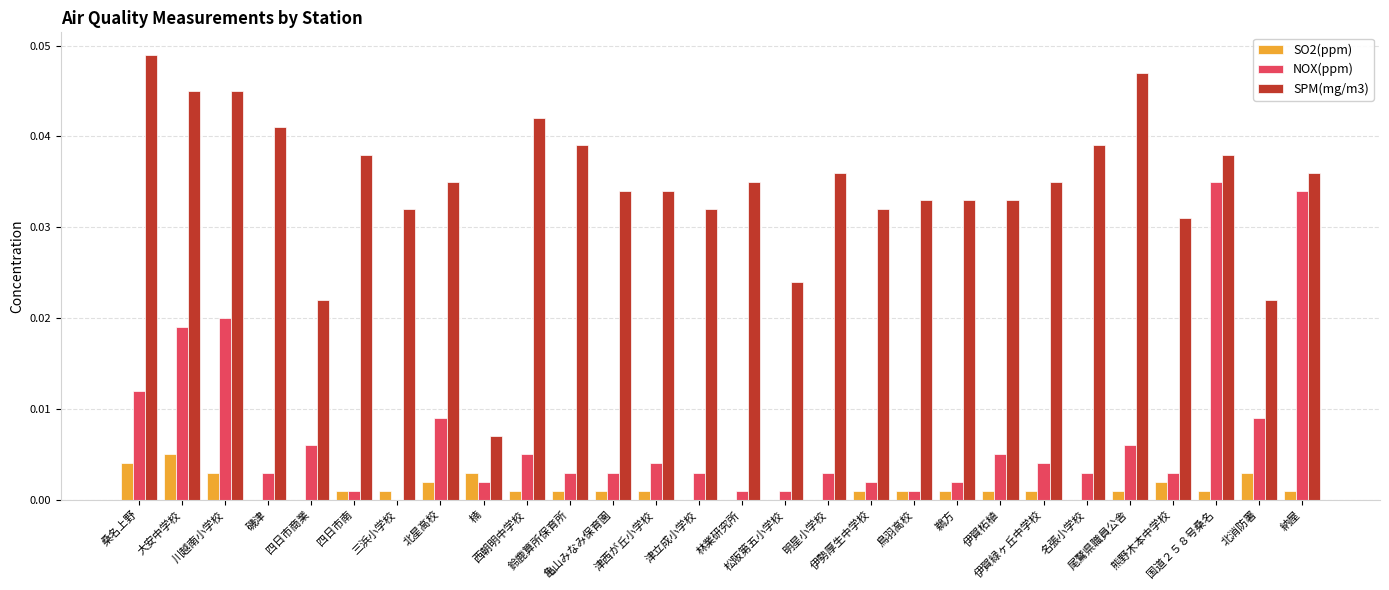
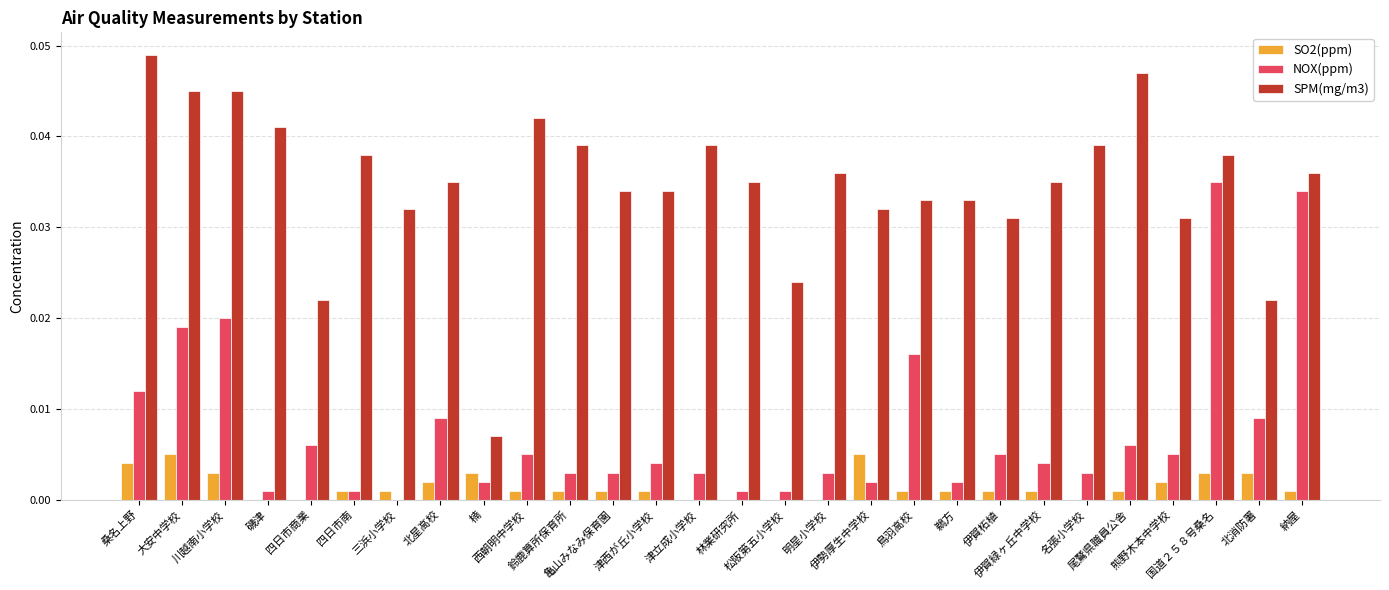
  {
    "SO2(ppm)": {
      "桑名上野": 0.004,
      "大安中学校": 0.005,
      "川越南小学校": 0.003,
      "磯津": 0.000,
      "四日市商業": 0.000,
      "四日市南": 0.001,
      "三浜小学校": 0.001,
      "北星高校": 0.002,
      "楠": 0.003,
      "西朝明中学校": 0.001,
      "鈴鹿算所保育所": 0.001,
      "亀山みなみ保育園": 0.001,
      "津西が丘小学校": 0.001,
      "津立成小学校": 0.000,
      "林業研究所": 0.000,
      "松阪第五小学校": 0.000,
      "明星小学校": 0.000,
-     "伊勢厚生中学校": 0.001,
+     "伊勢厚生中学校": 0.005,
      "鳥羽高校": 0.001,
      "鵜方": 0.001,
      "伊賀柘植": 0.001,
      "伊賀緑ヶ丘中学校": 0.001,
      "名張小学校": 0.000,
      "尾鷲県職員公舎": 0.001,
      "熊野木本中学校": 0.002,
-     "国道２５８号桑名": 0.001,
+     "国道２５８号桑名": 0.003,
      "北消防署": 0.003,
      "納屋": 0.001
    },
    "NOX(ppm)": {
      "桑名上野": 0.012,
      "大安中学校": 0.019,
      "川越南小学校": 0.020,
-     "磯津": 0.003,
+     "磯津": 0.001,
      "四日市商業": 0.006,
      "四日市南": 0.001,
      "三浜小学校": 0.000,
      "北星高校": 0.009,
      "楠": 0.002,
      "西朝明中学校": 0.005,
      "鈴鹿算所保育所": 0.003,
      "亀山みなみ保育園": 0.003,
      "津西が丘小学校": 0.004,
      "津立成小学校": 0.003,
      "林業研究所": 0.001,
      "松阪第五小学校": 0.001,
      "明星小学校": 0.003,
      "伊勢厚生中学校": 0.002,
-     "鳥羽高校": 0.001,
+     "鳥羽高校": 0.016,
      "鵜方": 0.002,
      "伊賀柘植": 0.005,
      "伊賀緑ヶ丘中学校": 0.004,
      "名張小学校": 0.003,
      "尾鷲県職員公舎": 0.006,
-     "熊野木本中学校": 0.003,
+     "熊野木本中学校": 0.005,
      "国道２５８号桑名": 0.035,
      "北消防署": 0.009,
      "納屋": 0.034
    },
    "SPM(mg/m3)": {
      "桑名上野": 0.049,
      "大安中学校": 0.045,
      "川越南小学校": 0.045,
      "磯津": 0.041,
      "四日市商業": 0.022,
      "四日市南": 0.038,
      "三浜小学校": 0.032,
      "北星高校": 0.035,
      "楠": 0.007,
      "西朝明中学校": 0.042,
      "鈴鹿算所保育所": 0.039,
      "亀山みなみ保育園": 0.034,
      "津西が丘小学校": 0.034,
-     "津立成小学校": 0.032,
+     "津立成小学校": 0.039,
      "林業研究所": 0.035,
      "松阪第五小学校": 0.024,
      "明星小学校": 0.036,
      "伊勢厚生中学校": 0.032,
      "鳥羽高校": 0.033,
      "鵜方": 0.033,
-     "伊賀柘植": 0.033,
+     "伊賀柘植": 0.031,
      "伊賀緑ヶ丘中学校": 0.035,
      "名張小学校": 0.039,
      "尾鷲県職員公舎": 0.047,
      "熊野木本中学校": 0.031,
      "国道２５８号桑名": 0.038,
      "北消防署": 0.022,
      "納屋": 0.036
    }
  }
